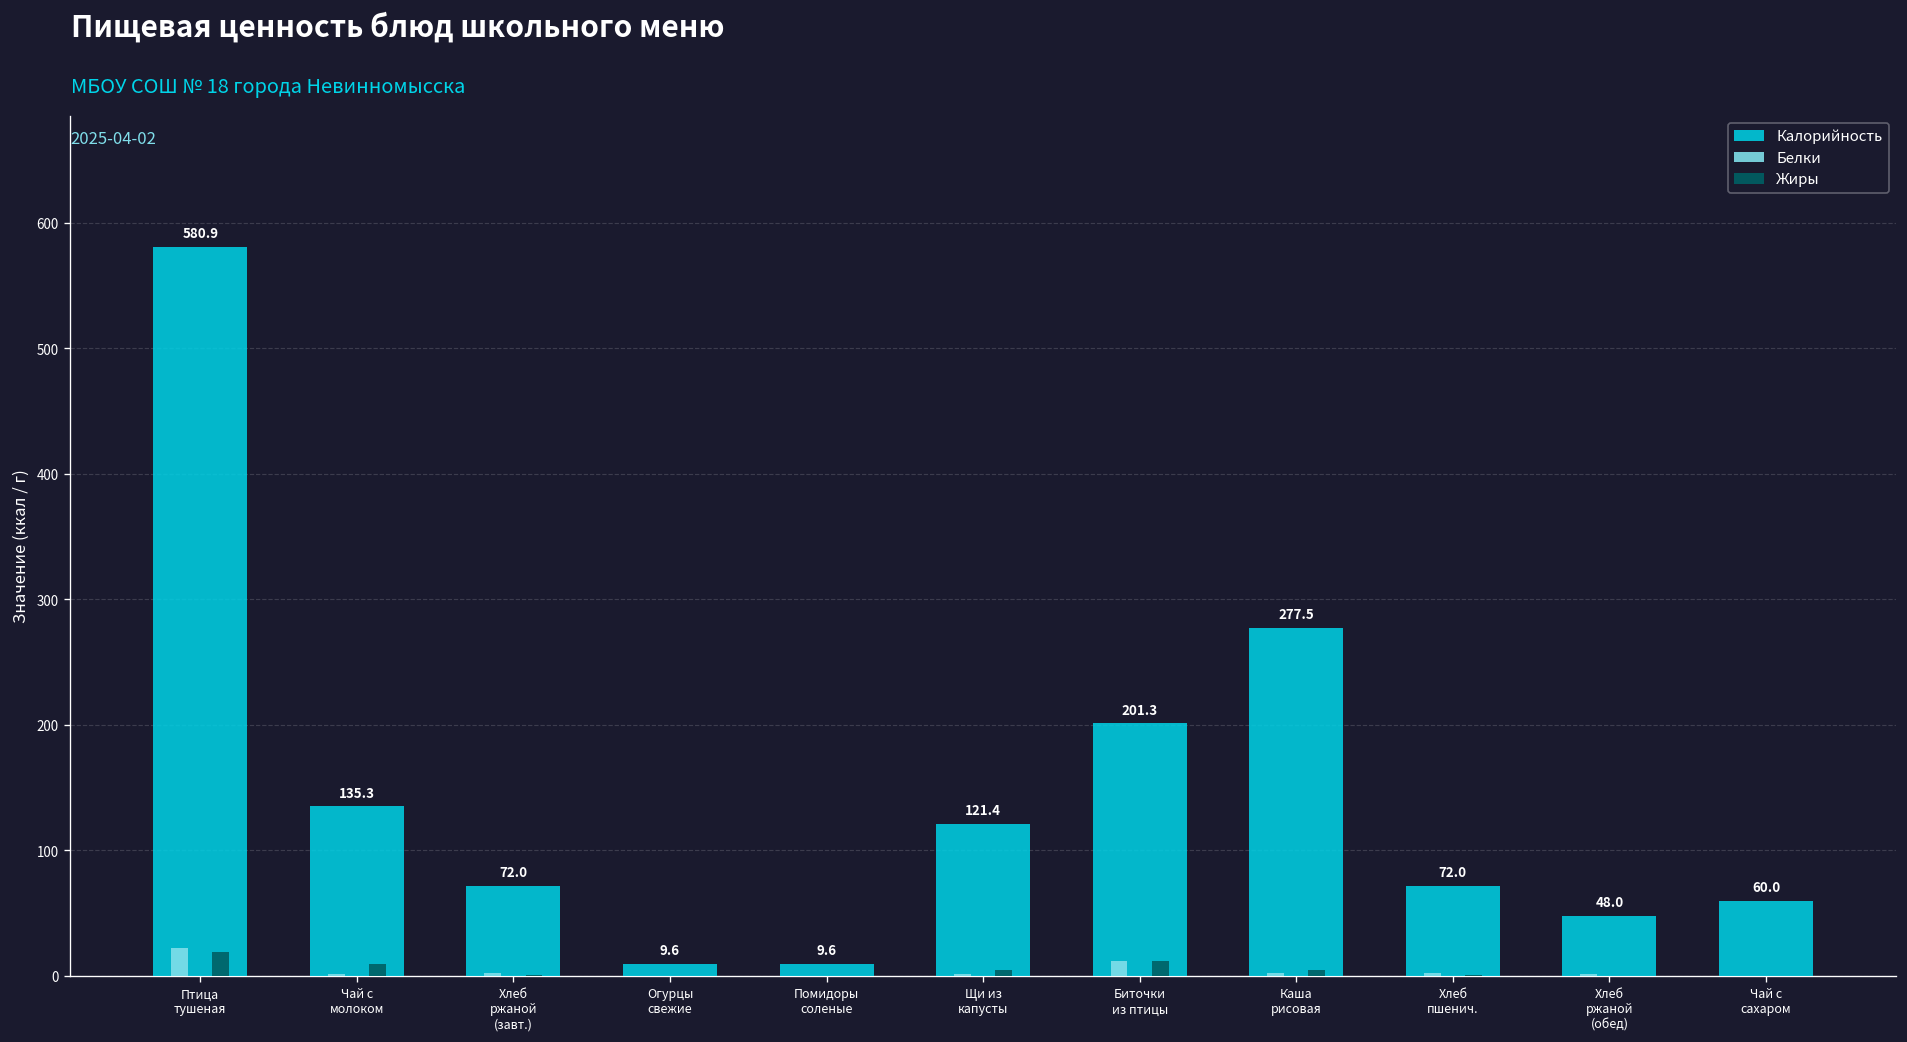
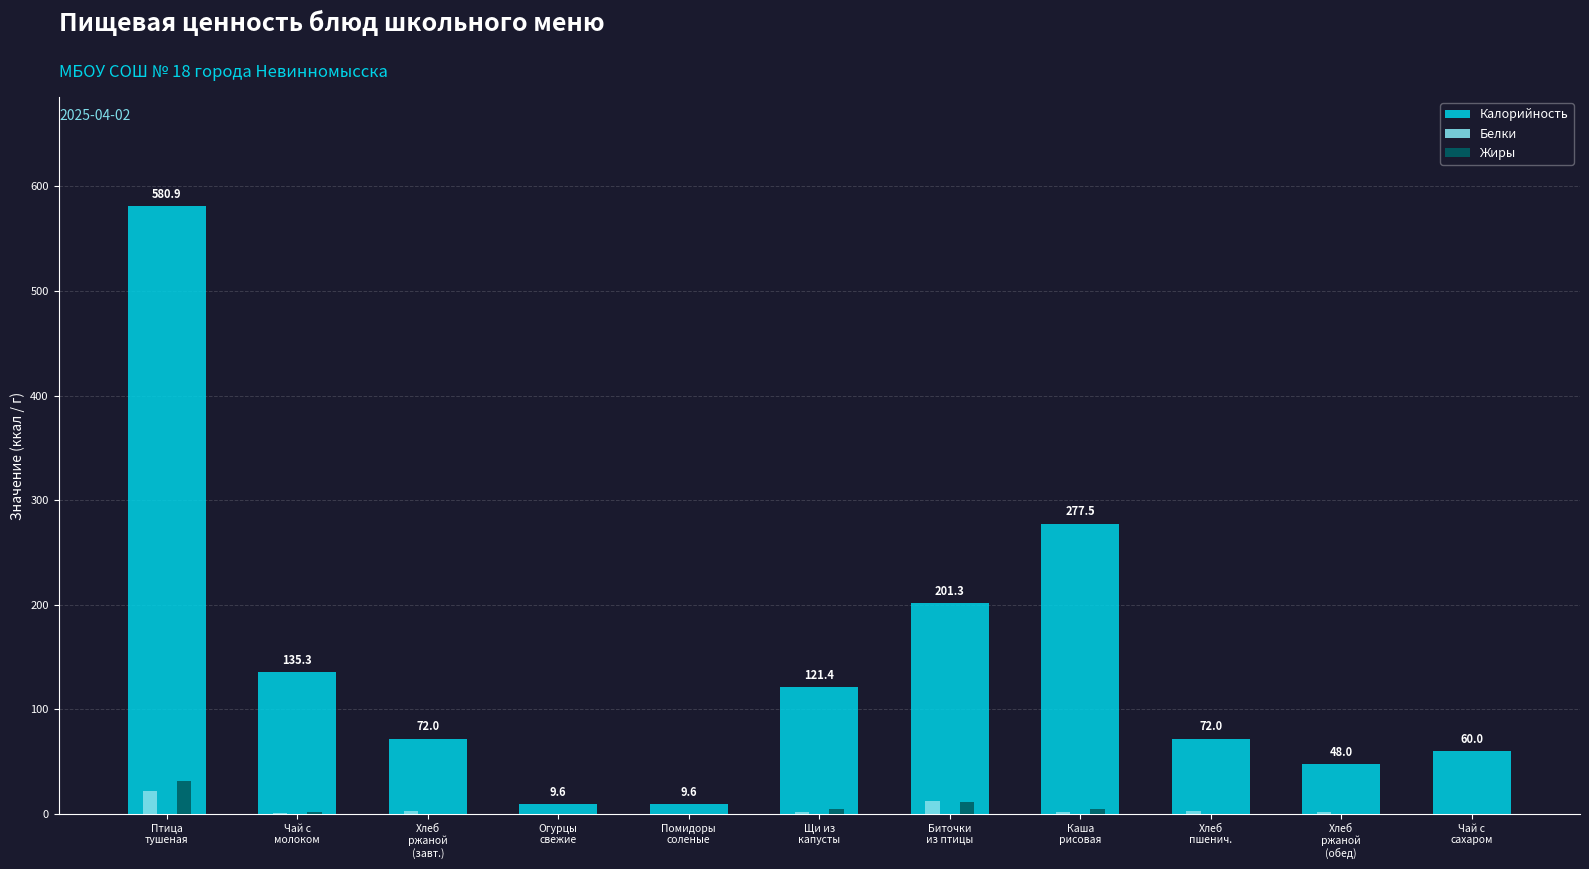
  {
    "Калорийность": {
      "Птица тушеная": 580.9,
      "Чай с молоком": 135.3,
      "Хлеб ржаной (завт.)": 72.0,
      "Огурцы свежие": 9.6,
      "Помидоры соленые": 9.6,
      "Щи из капусты": 121.4,
      "Биточки из птицы": 201.3,
      "Каша рисовая": 277.5,
      "Хлеб пшенич.": 72.0,
      "Хлеб ржаной (обед)": 48.0,
      "Чай с сахаром": 60.0
    },
    "Жиры": {
-     "Птица тушеная": 19,
-     "Чай с молоком": 10,
+     "Птица тушеная": 31,
+     "Чай с молоком": 2,
      "Огурцы свежие": 0,
      "Помидоры соленые": 0,
      "Чай с сахаром": 0
    }
  }
